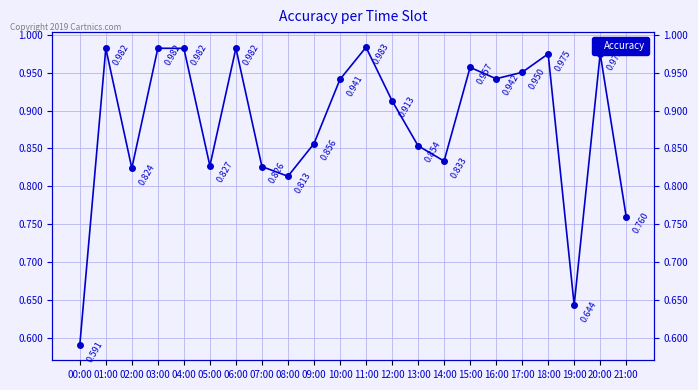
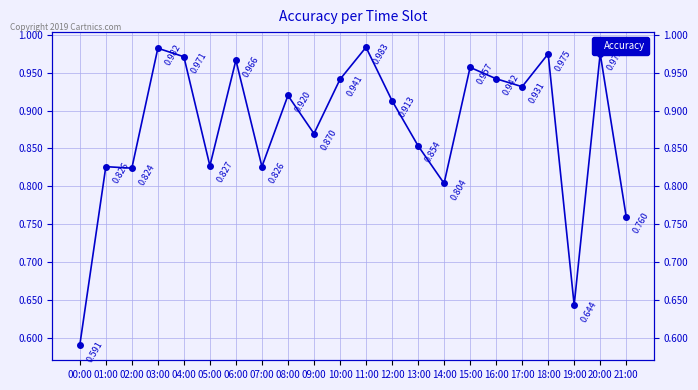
  {
    "00:00": 0.591,
-   "01:00": 0.982,
+   "01:00": 0.826,
    "02:00": 0.824,
-   "04:00": 0.982,
+   "04:00": 0.971,
    "05:00": 0.827,
-   "06:00": 0.982,
-   "08:00": 0.813,
-   "09:00": 0.856,
+   "06:00": 0.966,
+   "08:00": 0.920,
+   "09:00": 0.870,
    "10:00": 0.941,
    "11:00": 0.983,
    "12:00": 0.913,
-   "14:00": 0.833,
-   "17:00": 0.950,
+   "14:00": 0.804,
+   "17:00": 0.931,
    "18:00": 0.975,
    "19:00": 0.644,
    "21:00": 0.760
  }
